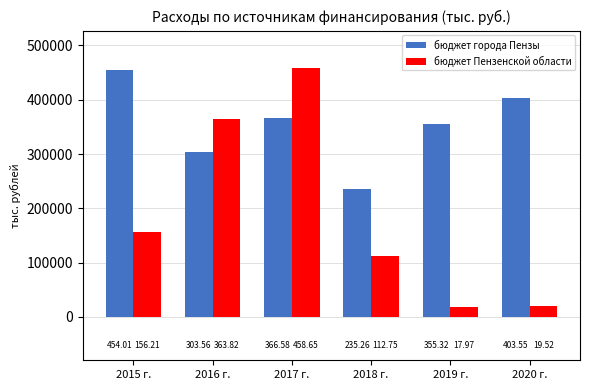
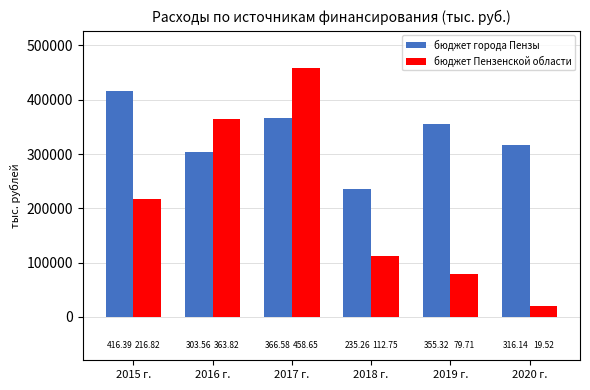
  {
    "бюджет города Пензы": {
-     "2015 г.": 454.01,
-     "2020 г.": 403.55
+     "2015 г.": 416.39,
+     "2020 г.": 316.14
    },
    "бюджет Пензенской области": {
-     "2015 г.": 156.21,
-     "2019 г.": 17.97
+     "2015 г.": 216.82,
+     "2019 г.": 79.71
    }
  }
